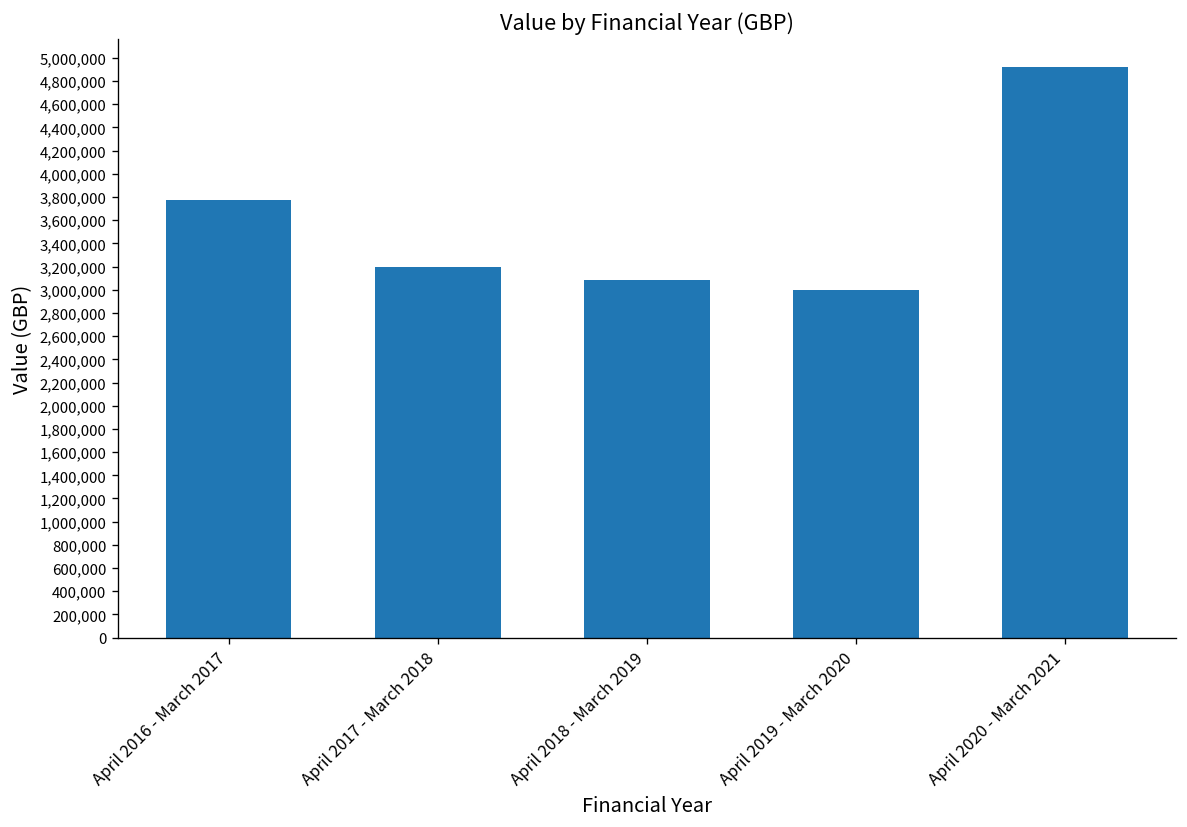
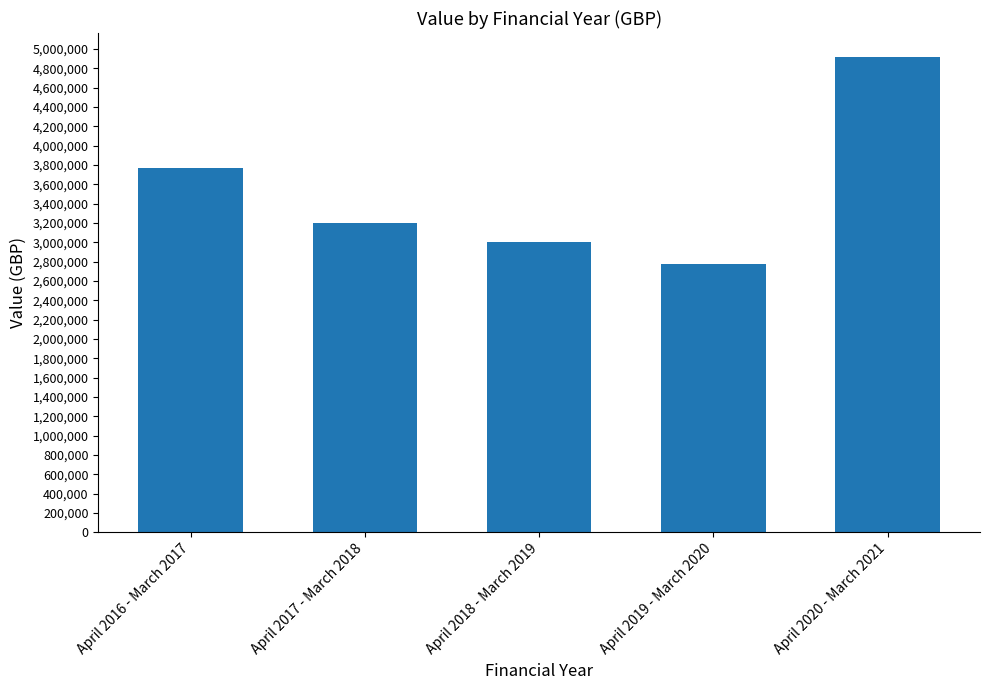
  {
    "April 2016 - March 2017": "3,800,000",
    "April 2017 - March 2018": "3,200,000",
-   "April 2018 - March 2019": "3,100,000",
-   "April 2019 - March 2020": "3,000,000",
+   "April 2018 - March 2019": "3,000,000",
+   "April 2019 - March 2020": "2,800,000",
    "April 2020 - March 2021": "4,900,000"
  }
